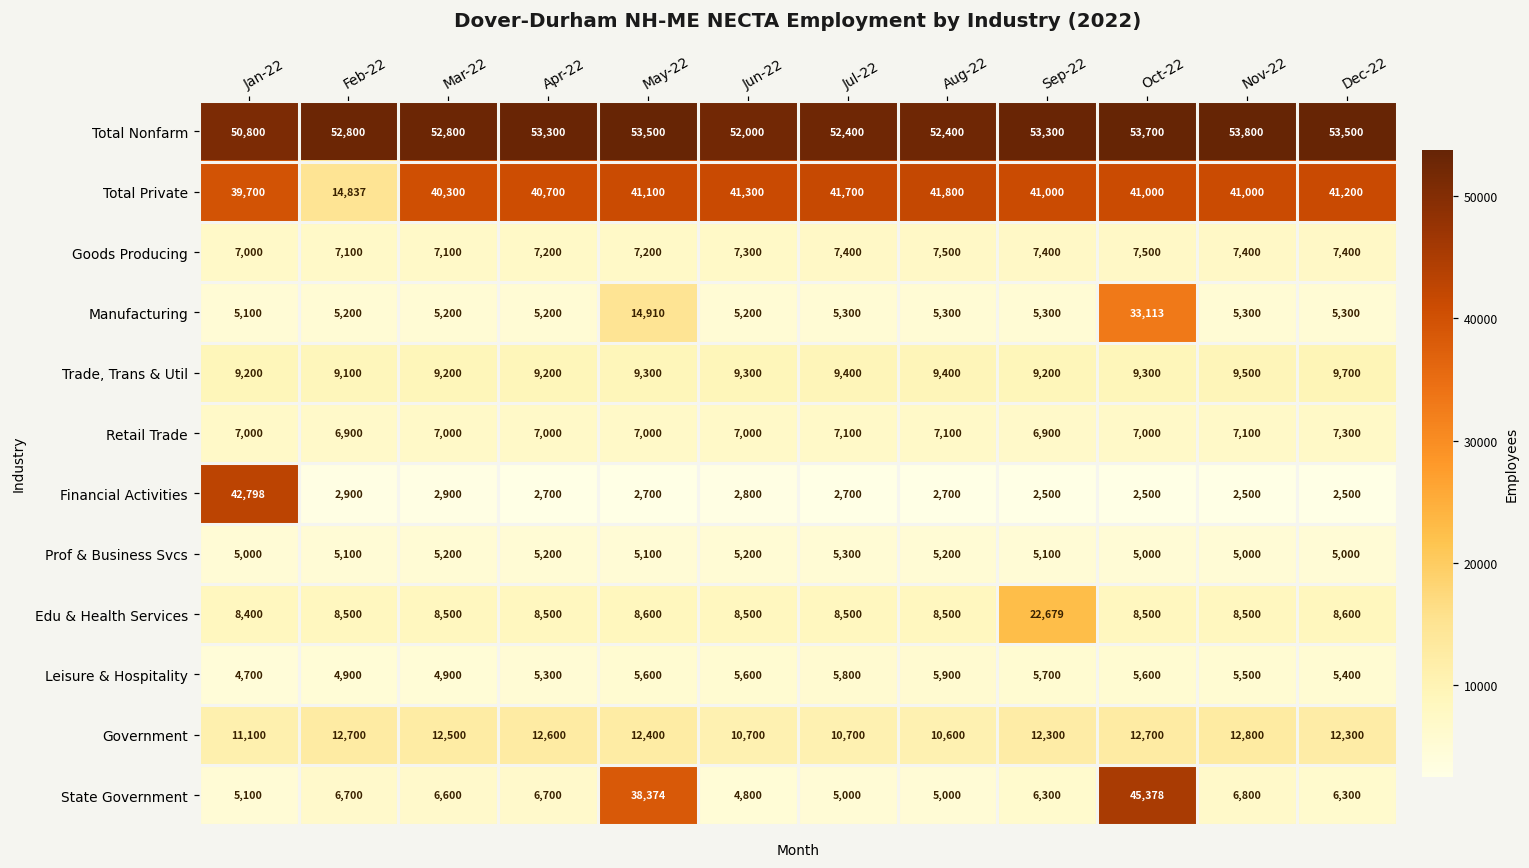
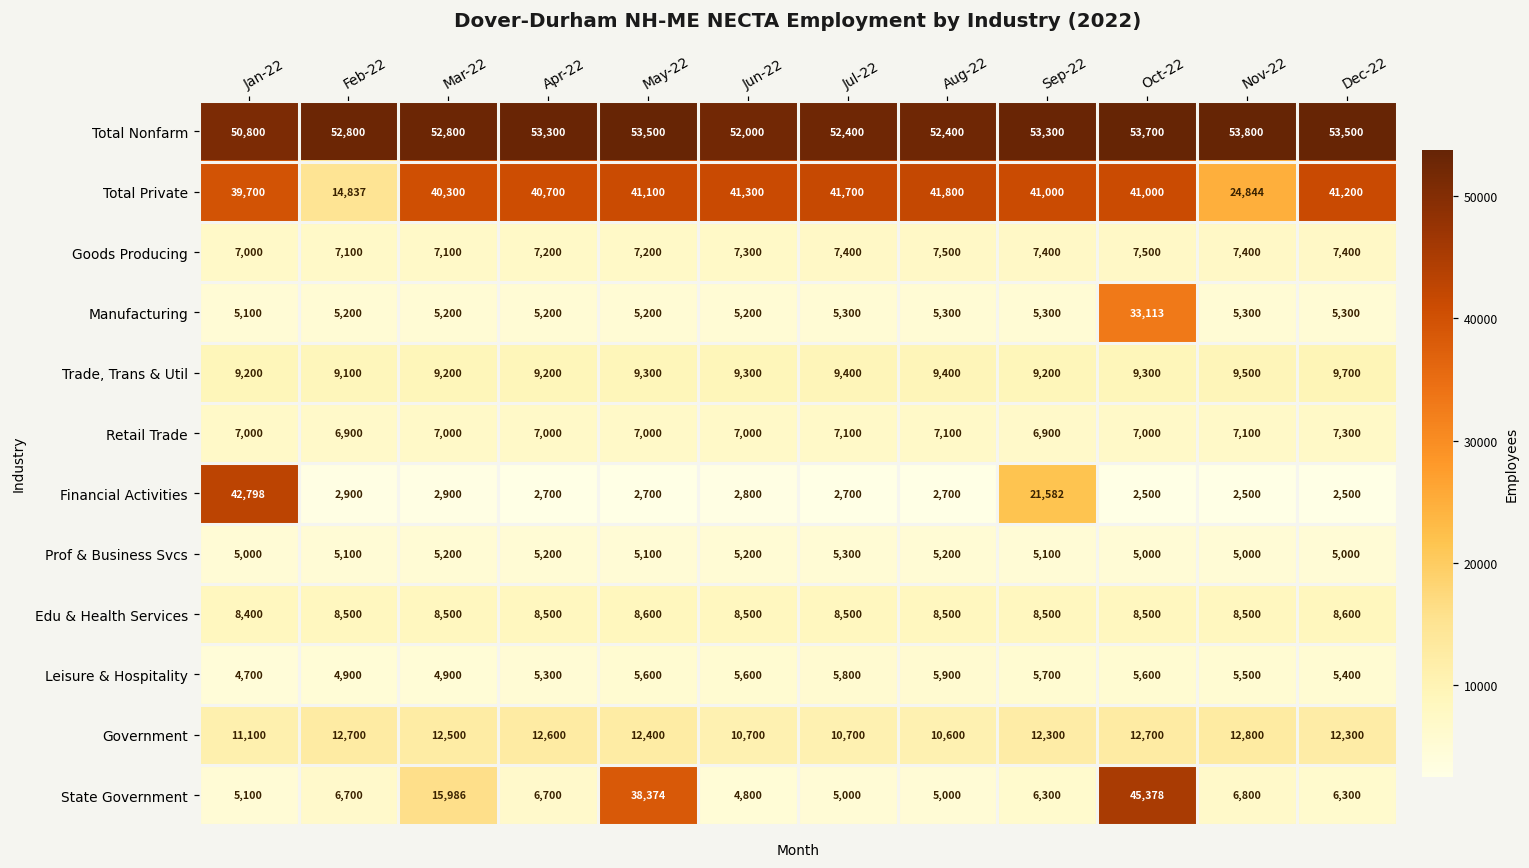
  {
    "Total Nonfarm": {
      "Jan-22": "50,800",
      "Feb-22": "52,800",
      "Mar-22": "52,800",
      "Apr-22": "53,300",
      "May-22": "53,500",
      "Jun-22": "52,000",
      "Jul-22": "52,400",
      "Aug-22": "52,400",
      "Sep-22": "53,300",
      "Oct-22": "53,700",
      "Nov-22": "53,800",
      "Dec-22": "53,500"
    },
    "Total Private": {
      "Jan-22": "39,700",
      "Feb-22": "14,837",
      "Mar-22": "40,300",
      "Apr-22": "40,700",
      "May-22": "41,100",
      "Jun-22": "41,300",
      "Jul-22": "41,700",
      "Aug-22": "41,800",
      "Sep-22": "41,000",
      "Oct-22": "41,000",
-     "Nov-22": "41,000",
+     "Nov-22": "24,844",
      "Dec-22": "41,200"
    },
    "Goods Producing": {
      "Jan-22": "7,000",
      "Feb-22": "7,100",
      "Mar-22": "7,100",
      "Apr-22": "7,200",
      "May-22": "7,200",
      "Jun-22": "7,300",
      "Jul-22": "7,400",
      "Aug-22": "7,500",
      "Sep-22": "7,400",
      "Oct-22": "7,500",
      "Nov-22": "7,400",
      "Dec-22": "7,400"
    },
    "Manufacturing": {
      "Jan-22": "5,100",
      "Feb-22": "5,200",
      "Mar-22": "5,200",
      "Apr-22": "5,200",
-     "May-22": "14,910",
+     "May-22": "5,200",
      "Jun-22": "5,200",
      "Jul-22": "5,300",
      "Aug-22": "5,300",
      "Sep-22": "5,300",
      "Oct-22": "33,113",
      "Nov-22": "5,300",
      "Dec-22": "5,300"
    },
    "Trade, Trans & Util": {
      "Jan-22": "9,200",
      "Feb-22": "9,100",
      "Mar-22": "9,200",
      "Apr-22": "9,200",
      "May-22": "9,300",
      "Jun-22": "9,300",
      "Jul-22": "9,400",
      "Aug-22": "9,400",
      "Sep-22": "9,200",
      "Oct-22": "9,300",
      "Nov-22": "9,500",
      "Dec-22": "9,700"
    },
    "Retail Trade": {
      "Jan-22": "7,000",
      "Feb-22": "6,900",
      "Mar-22": "7,000",
      "Apr-22": "7,000",
      "May-22": "7,000",
      "Jun-22": "7,000",
      "Jul-22": "7,100",
      "Aug-22": "7,100",
      "Sep-22": "6,900",
      "Oct-22": "7,000",
      "Nov-22": "7,100",
      "Dec-22": "7,300"
    },
    "Financial Activities": {
      "Jan-22": "42,798",
      "Feb-22": "2,900",
      "Mar-22": "2,900",
      "Apr-22": "2,700",
      "May-22": "2,700",
      "Jun-22": "2,800",
      "Jul-22": "2,700",
      "Aug-22": "2,700",
-     "Sep-22": "2,500",
+     "Sep-22": "21,582",
      "Oct-22": "2,500",
      "Nov-22": "2,500",
      "Dec-22": "2,500"
    },
    "Prof & Business Svcs": {
      "Jan-22": "5,000",
      "Feb-22": "5,100",
      "Mar-22": "5,200",
      "Apr-22": "5,200",
      "May-22": "5,100",
      "Jun-22": "5,200",
      "Jul-22": "5,300",
      "Aug-22": "5,200",
      "Sep-22": "5,100",
      "Oct-22": "5,000",
      "Nov-22": "5,000",
      "Dec-22": "5,000"
    },
    "Edu & Health Services": {
      "Jan-22": "8,400",
      "Feb-22": "8,500",
      "Mar-22": "8,500",
      "Apr-22": "8,500",
      "May-22": "8,600",
      "Jun-22": "8,500",
      "Jul-22": "8,500",
      "Aug-22": "8,500",
-     "Sep-22": "22,679",
+     "Sep-22": "8,500",
      "Oct-22": "8,500",
      "Nov-22": "8,500",
      "Dec-22": "8,600"
    },
    "Leisure & Hospitality": {
      "Jan-22": "4,700",
      "Feb-22": "4,900",
      "Mar-22": "4,900",
      "Apr-22": "5,300",
      "May-22": "5,600",
      "Jun-22": "5,600",
      "Jul-22": "5,800",
      "Aug-22": "5,900",
      "Sep-22": "5,700",
      "Oct-22": "5,600",
      "Nov-22": "5,500",
      "Dec-22": "5,400"
    },
    "Government": {
      "Jan-22": "11,100",
      "Feb-22": "12,700",
      "Mar-22": "12,500",
      "Apr-22": "12,600",
      "May-22": "12,400",
      "Jun-22": "10,700",
      "Jul-22": "10,700",
      "Aug-22": "10,600",
      "Sep-22": "12,300",
      "Oct-22": "12,700",
      "Nov-22": "12,800",
      "Dec-22": "12,300"
    },
    "State Government": {
      "Jan-22": "5,100",
      "Feb-22": "6,700",
-     "Mar-22": "6,600",
+     "Mar-22": "15,986",
      "Apr-22": "6,700",
      "May-22": "38,374",
      "Jun-22": "4,800",
      "Jul-22": "5,000",
      "Aug-22": "5,000",
      "Sep-22": "6,300",
      "Oct-22": "45,378",
      "Nov-22": "6,800",
      "Dec-22": "6,300"
    }
  }
